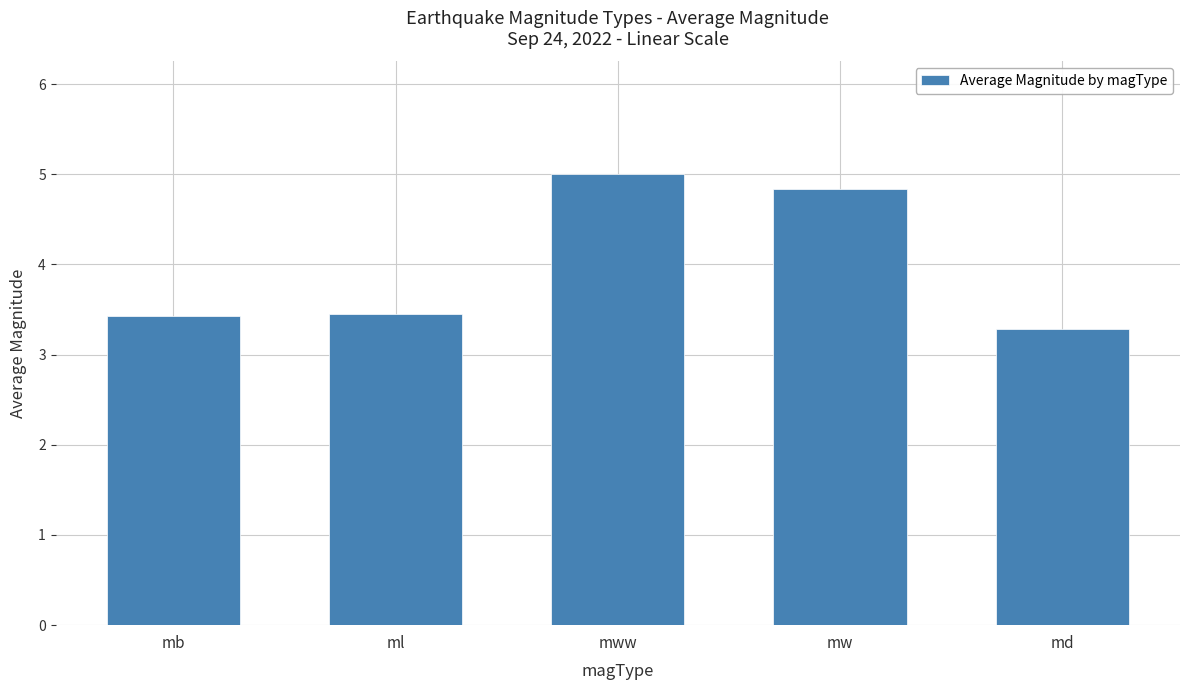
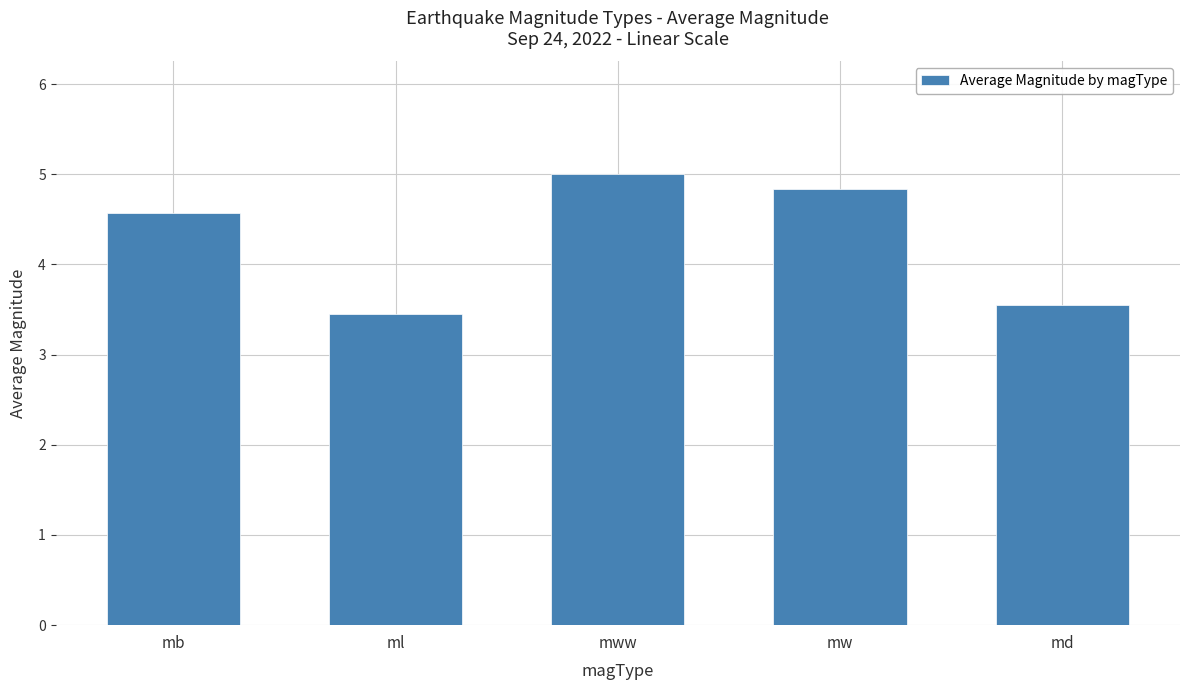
  {
-   "mb": 3.4,
+   "mb": 4.6,
    "ml": 3.5,
    "mww": 5.0,
    "mw": 4.8,
-   "md": 3.3
+   "md": 3.6
  }
